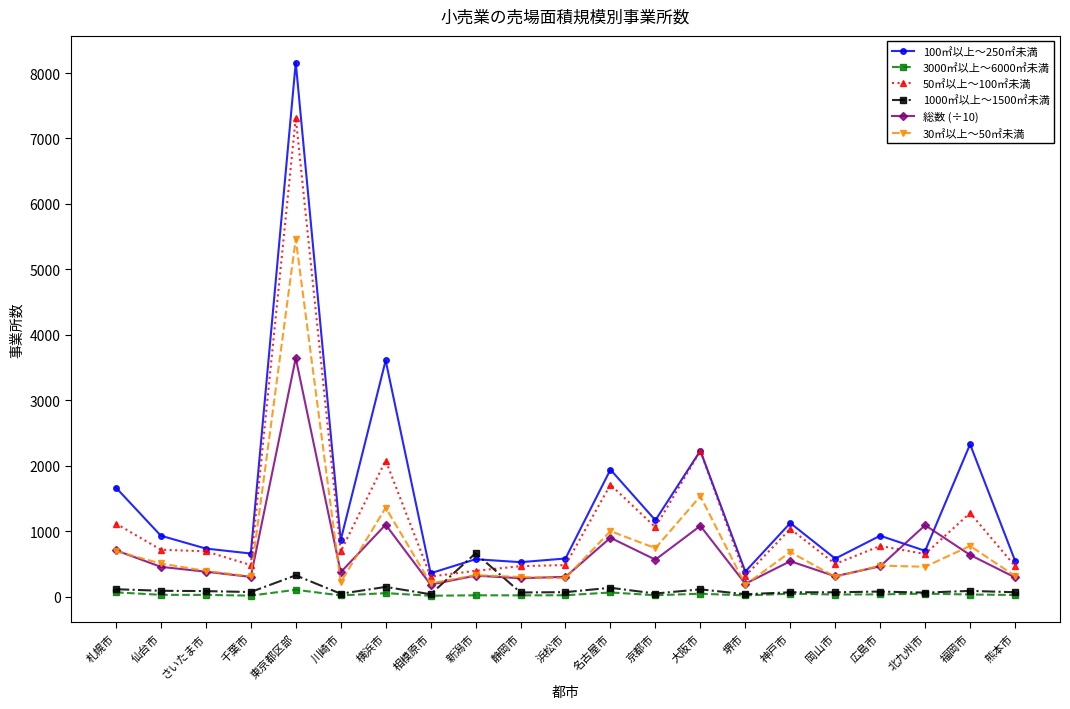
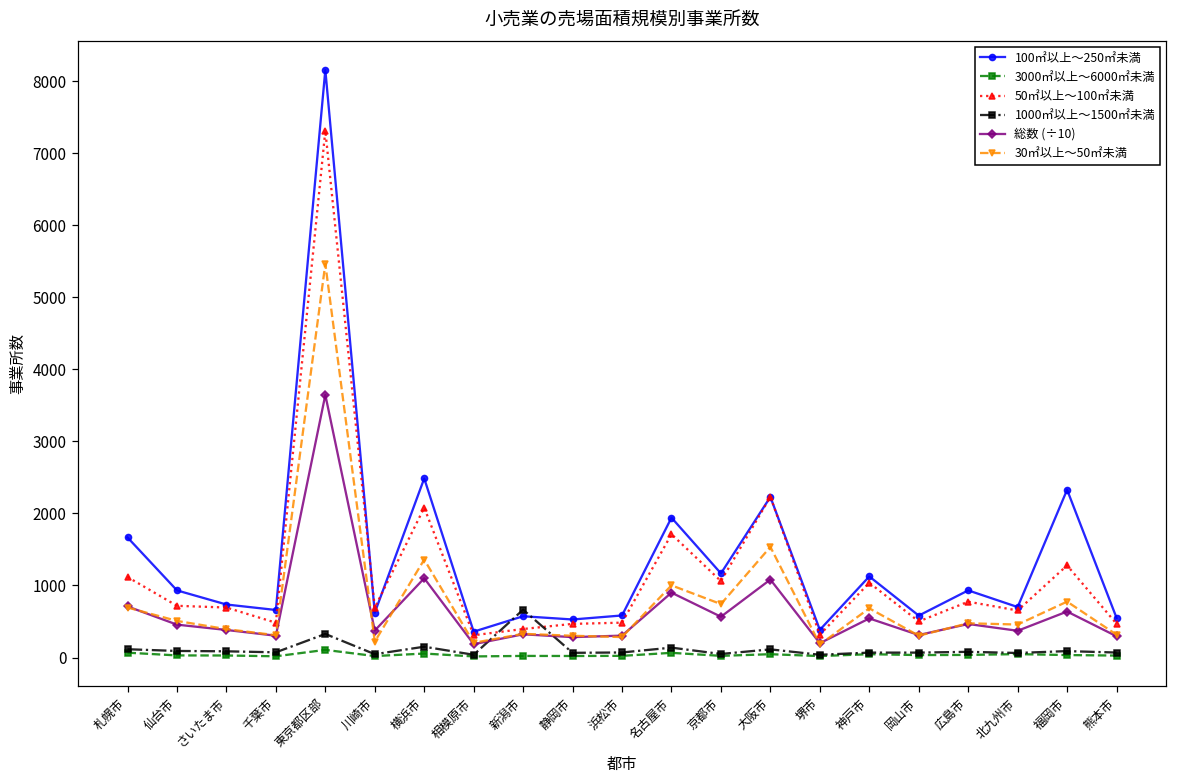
  {
    "100㎡以上～250㎡未満": {
      "札幌市": 1700,
      "仙台市": 900,
      "さいたま市": 700,
      "千葉市": 700,
      "東京都区部": 8200,
-     "川崎市": 900,
-     "横浜市": 3600,
+     "川崎市": 600,
+     "横浜市": 2500,
      "相模原市": 400,
      "新潟市": 600,
      "静岡市": 500,
      "浜松市": 600,
      "名古屋市": 1900,
      "京都市": 1200,
      "堺市": 400,
      "神戸市": 1100,
      "岡山市": 600,
      "広島市": 900,
      "北九州市": 700,
      "福岡市": 2300,
      "熊本市": 600
    },
    "3000㎡以上～6000㎡未満": {
      "札幌市": 100,
      "仙台市": 0,
      "さいたま市": 0,
      "千葉市": 0,
      "東京都区部": 100,
      "横浜市": 100,
      "新潟市": 0,
      "静岡市": 0,
      "浜松市": 0,
      "名古屋市": 100,
      "大阪市": 0,
      "広島市": 0,
      "福岡市": 0,
      "熊本市": 0
    },
    "50㎡以上～100㎡未満": {
      "札幌市": 1100,
      "仙台市": 700,
      "さいたま市": 700,
      "千葉市": 500,
      "東京都区部": 7300,
      "川崎市": 700,
      "横浜市": 2100,
      "相模原市": 300,
      "新潟市": 400,
      "静岡市": 500,
      "浜松市": 500,
      "名古屋市": 1700,
      "京都市": 1100,
      "堺市": 300,
      "神戸市": 1000,
      "岡山市": 500,
      "広島市": 800,
      "北九州市": 700,
      "福岡市": 1300,
      "熊本市": 500
    },
    "1000㎡以上～1500㎡未満": {
      "札幌市": 100,
      "仙台市": 100,
      "さいたま市": 100,
      "千葉市": 100,
      "東京都区部": 300,
      "横浜市": 200,
      "新潟市": 700,
      "静岡市": 100,
      "浜松市": 100,
      "名古屋市": 100,
      "大阪市": 100,
      "広島市": 100,
      "福岡市": 100,
      "熊本市": 100
    },
    "総数 (÷10)": {
      "仙台市": 500,
      "東京都区部": 3600,
      "川崎市": 400,
      "横浜市": 1100,
      "名古屋市": 900,
      "京都市": 600,
      "大阪市": 1100,
      "神戸市": 500,
-     "北九州市": 1100,
+     "北九州市": 400,
      "福岡市": 600
    },
    "30㎡以上～50㎡未満": {
      "仙台市": 500,
      "東京都区部": 5500,
      "川崎市": 200,
      "横浜市": 1400,
      "名古屋市": 1000,
      "京都市": 700,
      "大阪市": 1500,
      "神戸市": 700,
      "北九州市": 500,
      "福岡市": 800
    }
  }
